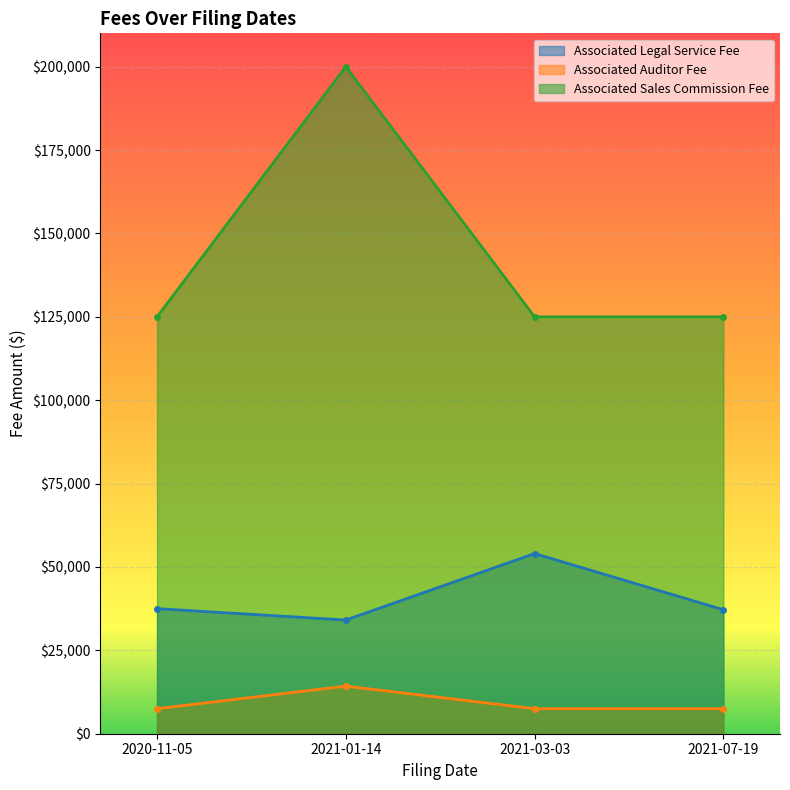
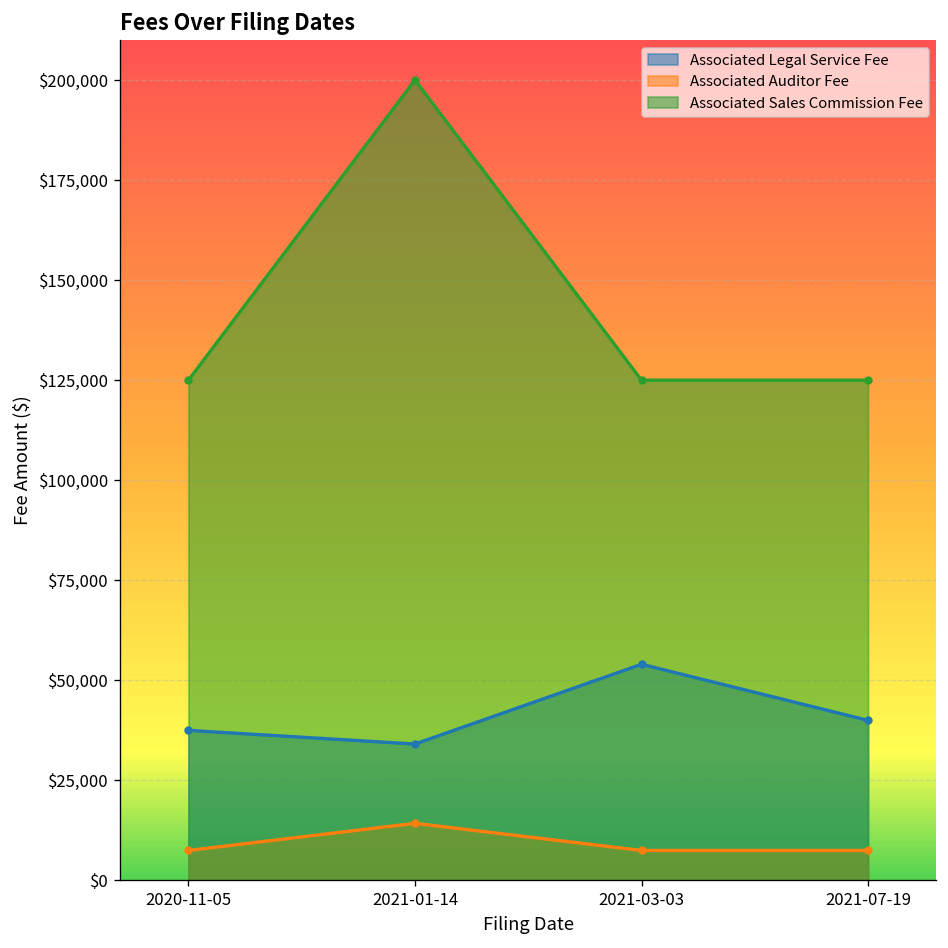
  {
    "Associated Legal Service Fee": {
      "2020-11-05": "$38,000",
      "2021-01-14": "$34,000",
      "2021-03-03": "$54,000",
-     "2021-07-19": "$37,000"
+     "2021-07-19": "$40,000"
    },
    "Associated Auditor Fee": {
      "2020-11-05": "$8,000",
      "2021-01-14": "$14,000",
      "2021-03-03": "$8,000",
      "2021-07-19": "$8,000"
    },
    "Associated Sales Commission Fee": {
      "2020-11-05": "$125,000",
      "2021-01-14": "$200,000",
      "2021-03-03": "$125,000",
      "2021-07-19": "$125,000"
    }
  }
